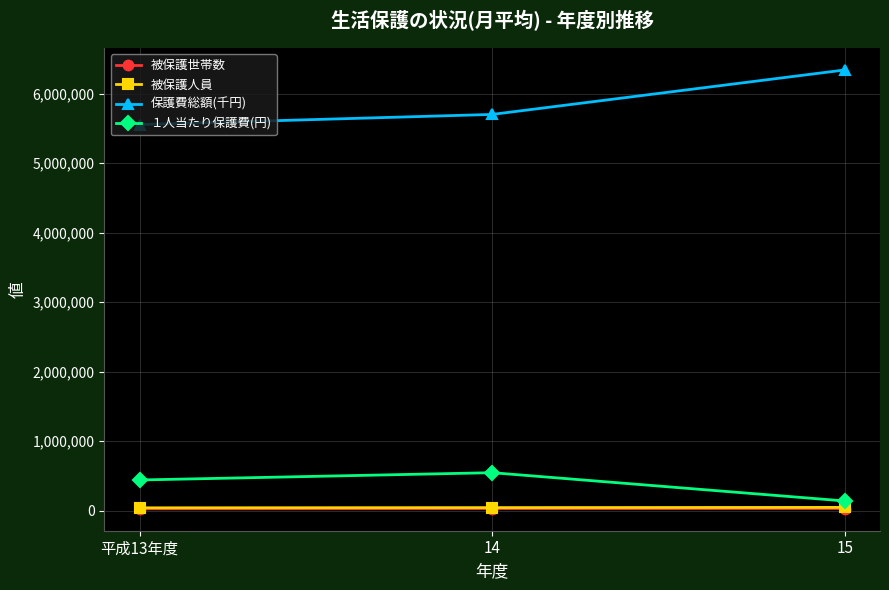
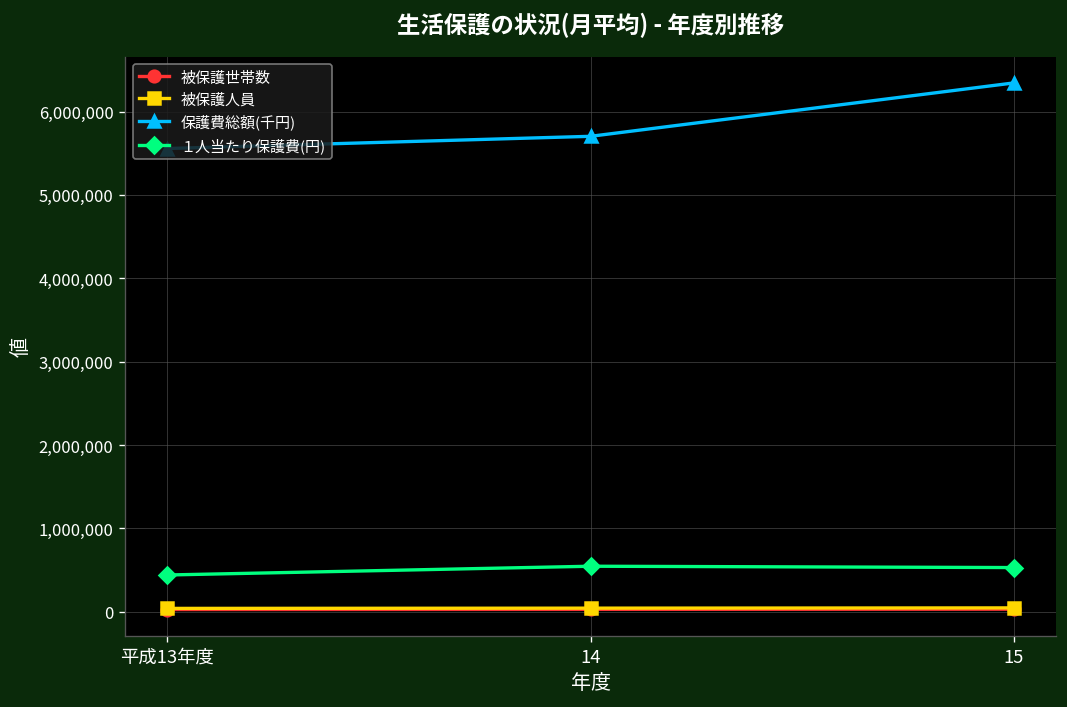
  {
    "保護費総額(千円)": {
      "14": "5,700,000",
      "15": "6,300,000"
    },
    "１人当たり保護費(円)": {
      "平成13年度": "400,000",
      "14": "500,000",
-     "15": "100,000"
+     "15": "500,000"
    }
  }
